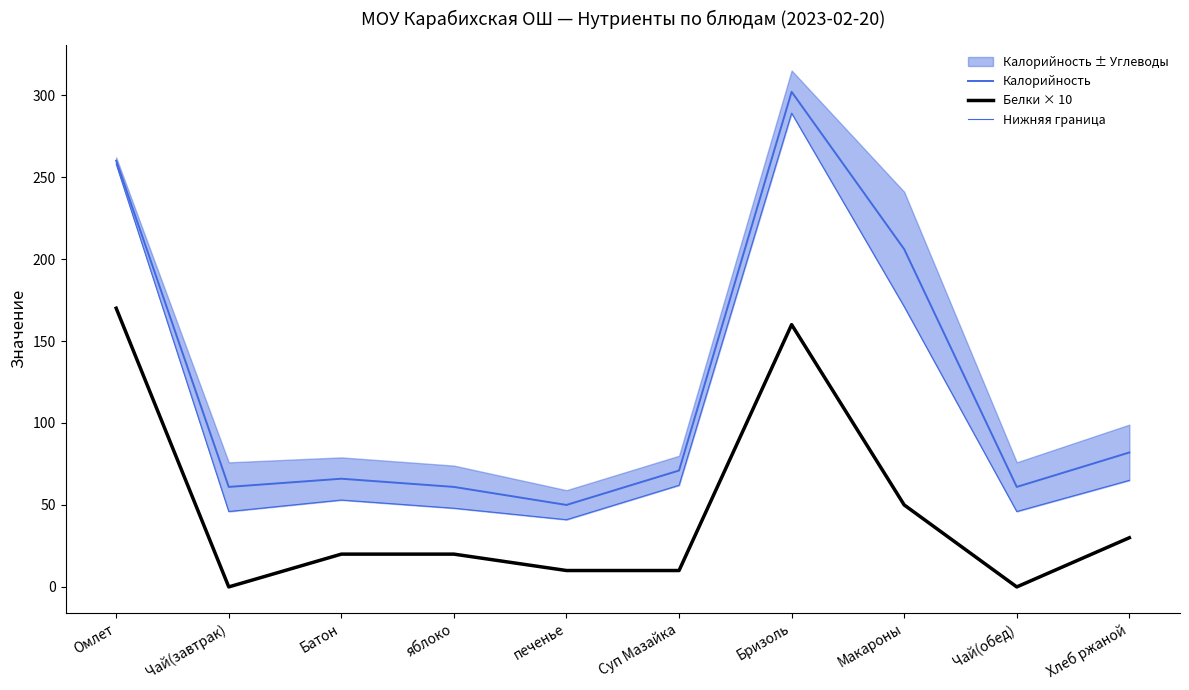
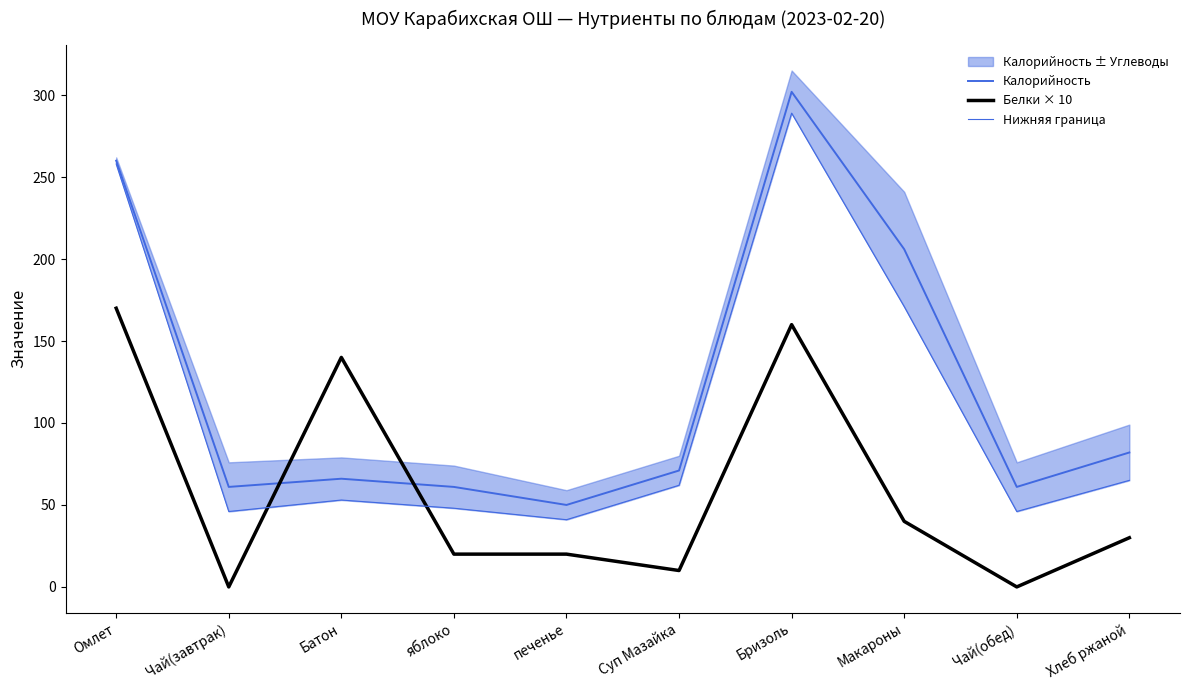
  {
    "Белки × 10": {
      "Омлет": 170,
      "Чай(завтрак)": 0,
-     "Батон": 20,
+     "Батон": 140,
      "яблоко": 20,
-     "печенье": 10,
+     "печенье": 20,
      "Суп Мазайка": 10,
      "Бризоль": 160,
-     "Макароны": 50,
+     "Макароны": 40,
      "Чай(обед)": 0,
      "Хлеб ржаной": 30
    }
  }
